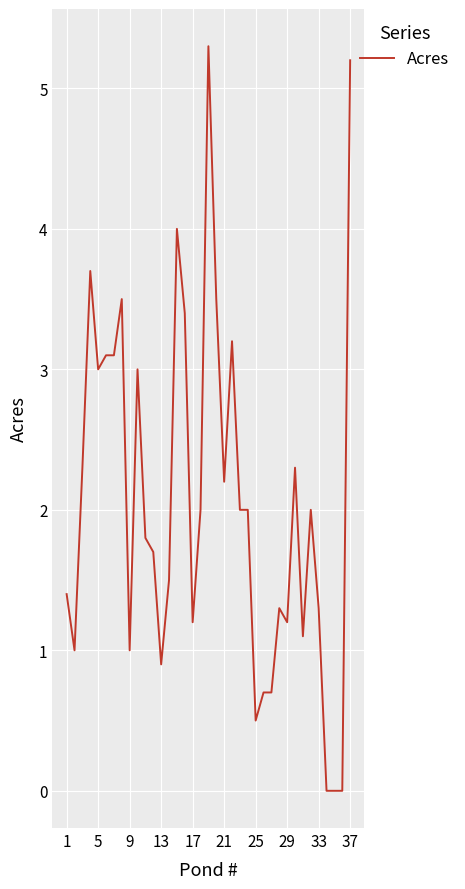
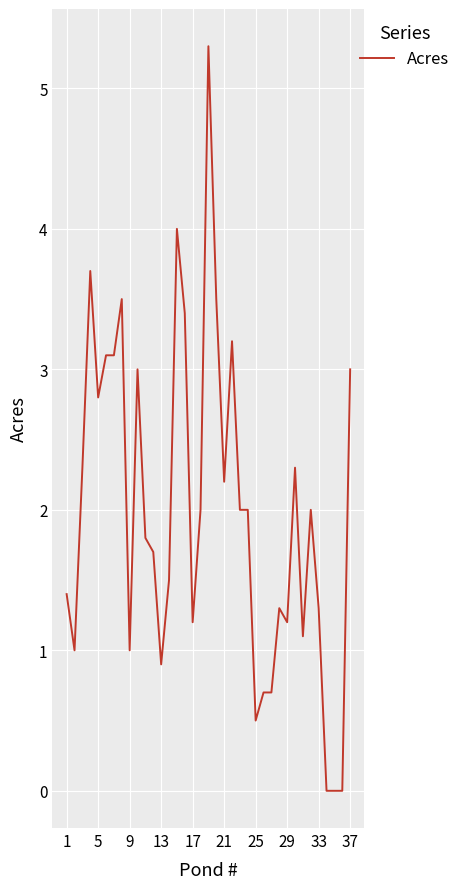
  {
    "1": 1.4,
-   "5": 3.0,
+   "5": 2.8,
    "9": 1.0,
    "13": 0.9,
    "17": 1.2,
    "21": 2.2,
    "25": 0.5,
    "29": 1.2,
    "33": 1.3,
-   "37": 5.2
+   "37": 3.0
  }
